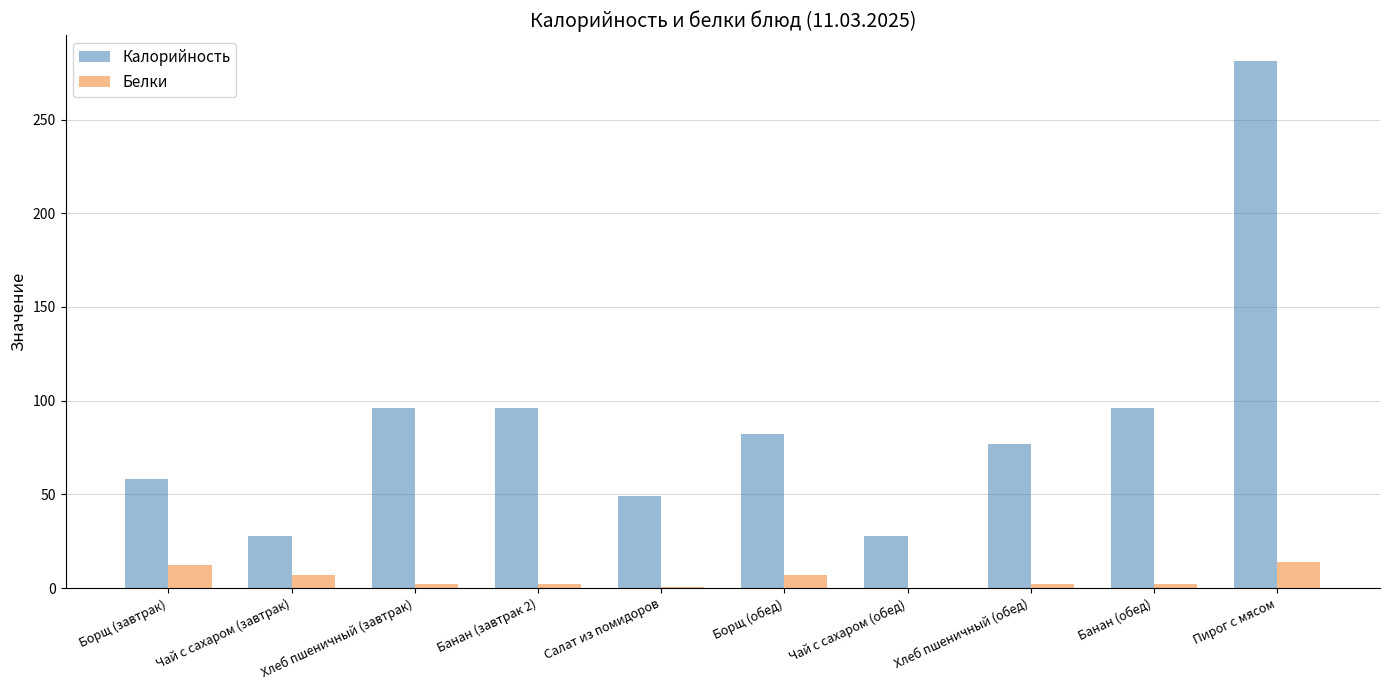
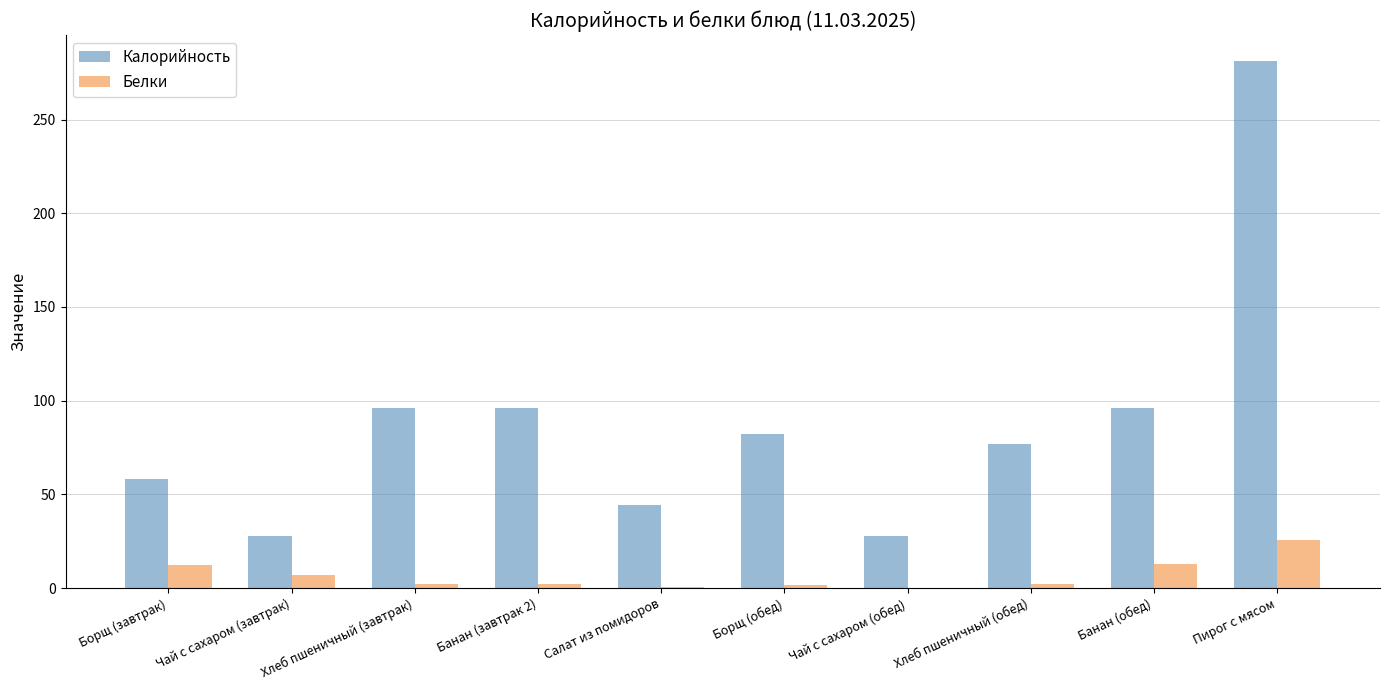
  {
    "Калорийность": {
      "Борщ (завтрак)": 58,
      "Чай с сахаром (завтрак)": 28,
      "Хлеб пшеничный (завтрак)": 96,
      "Банан (завтрак 2)": 96,
-     "Салат из помидоров": 49,
+     "Салат из помидоров": 45,
      "Борщ (обед)": 82,
      "Чай с сахаром (обед)": 28,
      "Хлеб пшеничный (обед)": 77,
      "Банан (обед)": 96,
      "Пирог с мясом": 281
    },
    "Белки": {
      "Борщ (завтрак)": 12,
      "Чай с сахаром (завтрак)": 7,
      "Хлеб пшеничный (завтрак)": 2,
      "Банан (завтрак 2)": 2,
-     "Борщ (обед)": 7,
+     "Борщ (обед)": 1,
      "Хлеб пшеничный (обед)": 2,
-     "Банан (обед)": 2,
-     "Пирог с мясом": 14
+     "Банан (обед)": 13,
+     "Пирог с мясом": 26
    }
  }
